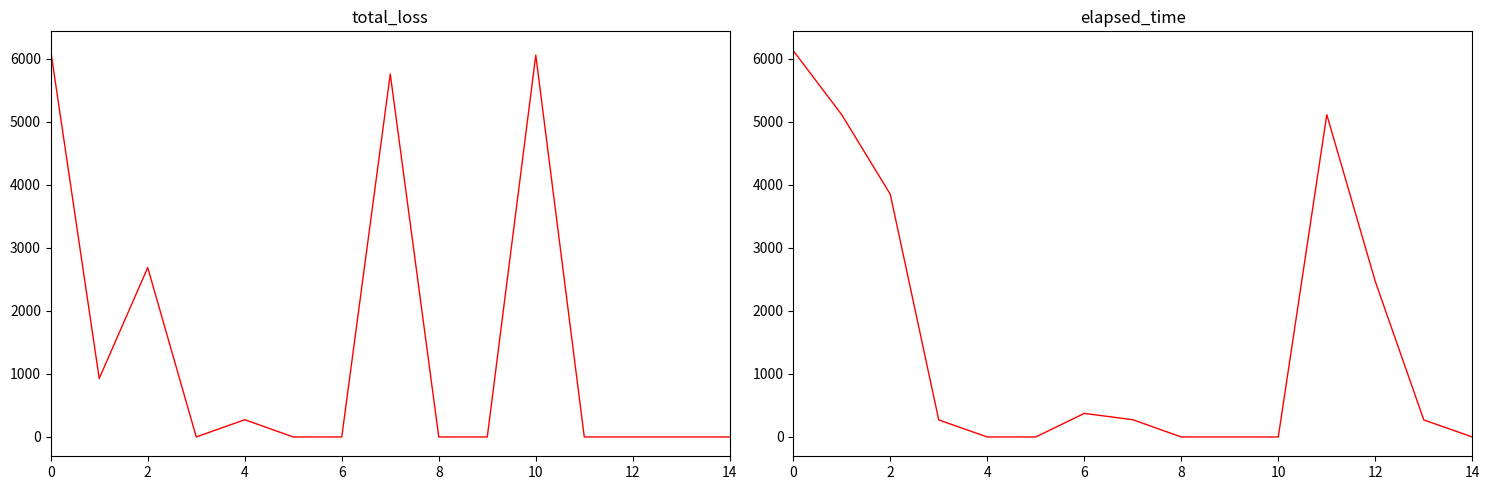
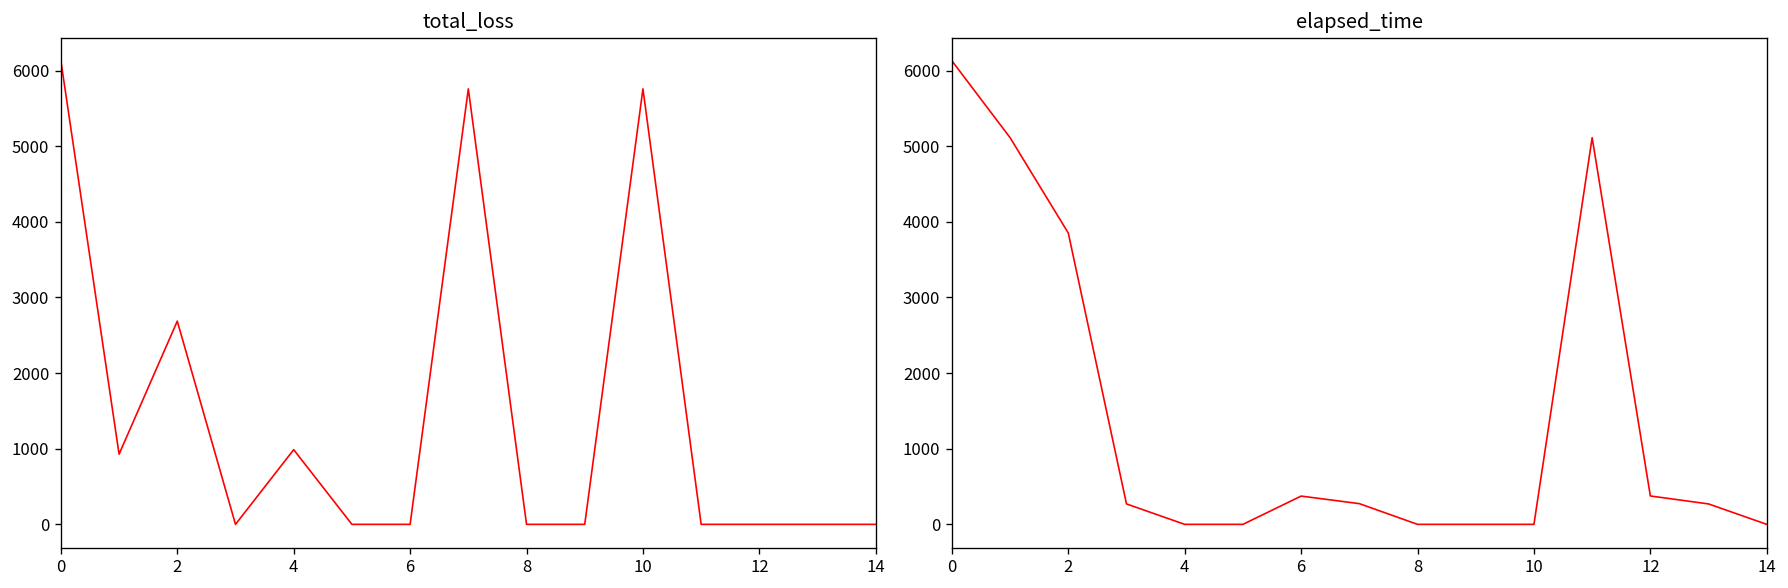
  {
    "total_loss": {
      "0": 6100,
      "2": 2700,
-     "4": 300,
+     "4": 1000,
      "6": 0,
      "8": 0,
-     "10": 6100,
+     "10": 5800,
      "12": 0,
      "14": 0
    },
    "elapsed_time": {
      "0": 6100,
      "2": 3900,
      "4": 0,
      "6": 400,
      "8": 0,
      "10": 0,
-     "12": 2500,
+     "12": 400,
      "14": 0
    }
  }
